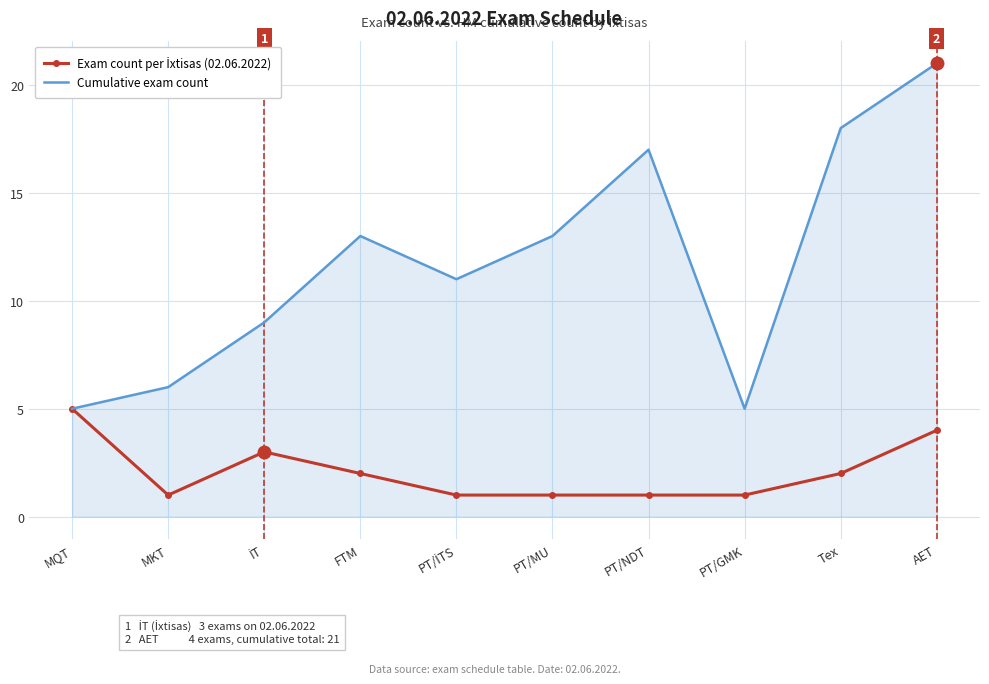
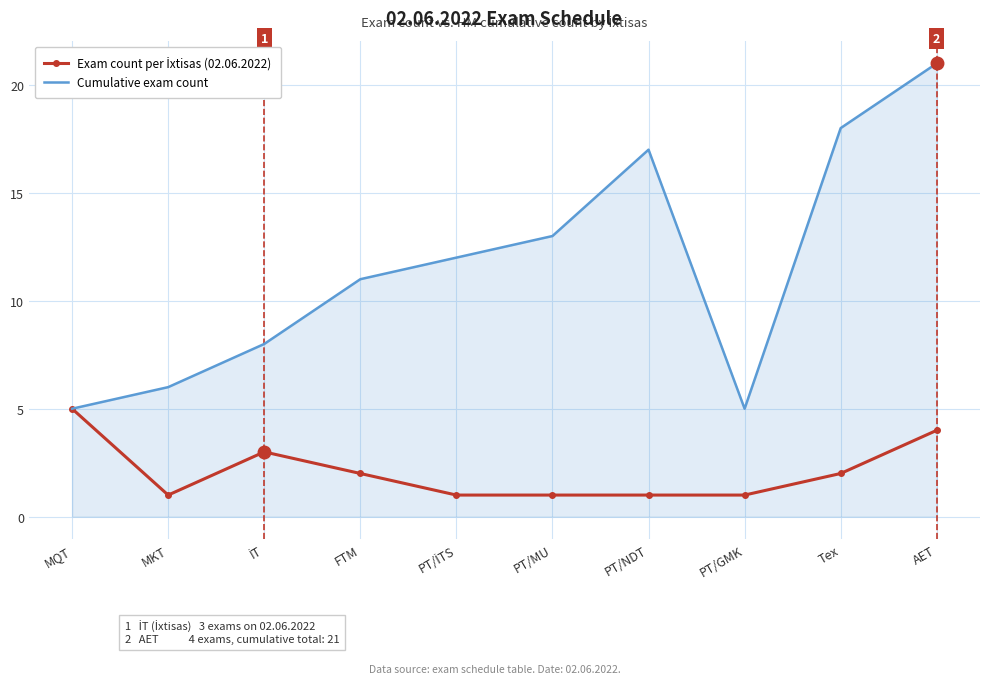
  {
    "Cumulative exam count": {
      "MKT": 6,
-     "İT": 9,
-     "FTM": 13,
-     "PT/İTS": 11,
+     "İT": 8,
+     "FTM": 11,
+     "PT/İTS": 12,
      "PT/MU": 13,
      "PT/NDT": 17,
      "PT/GMK": 5,
      "Tex": 18
    }
  }
